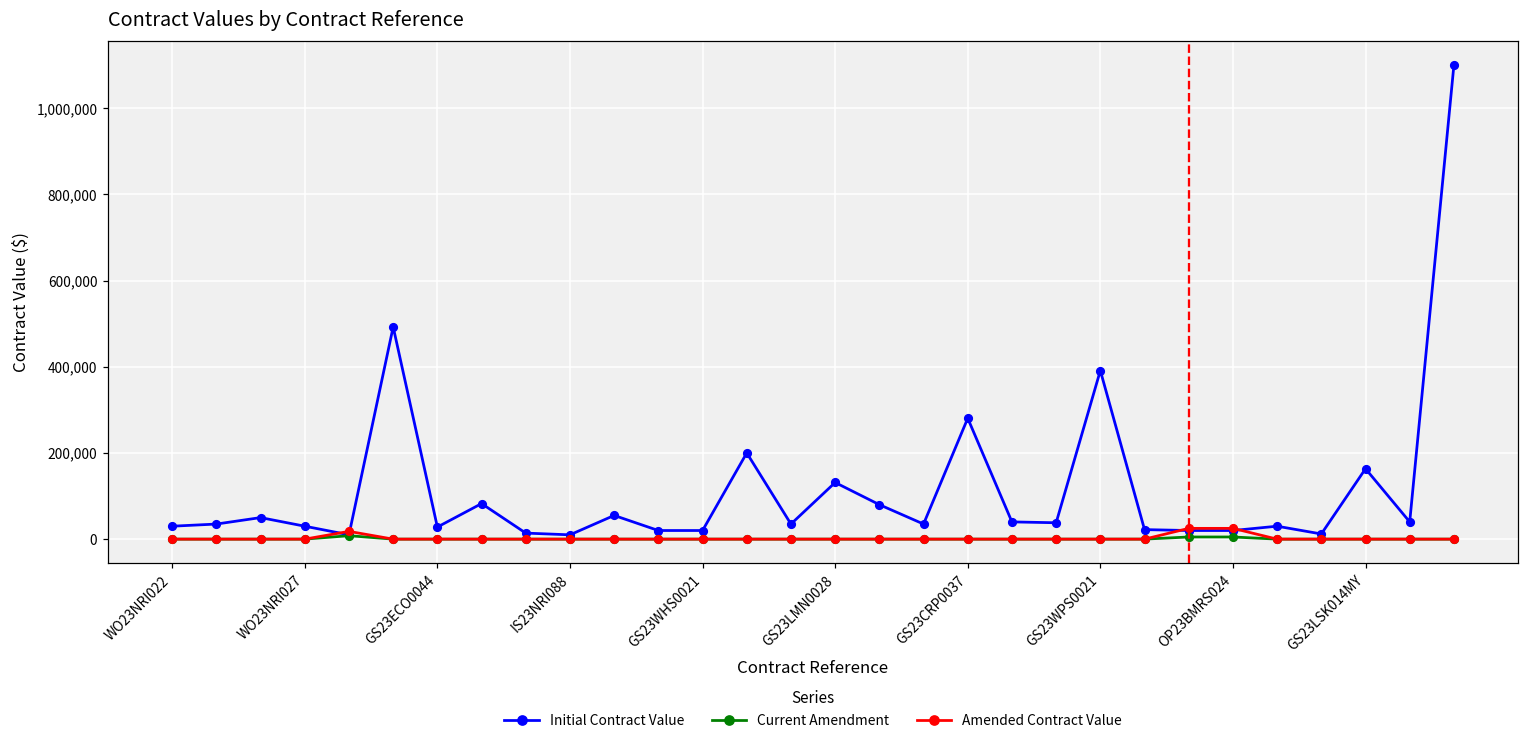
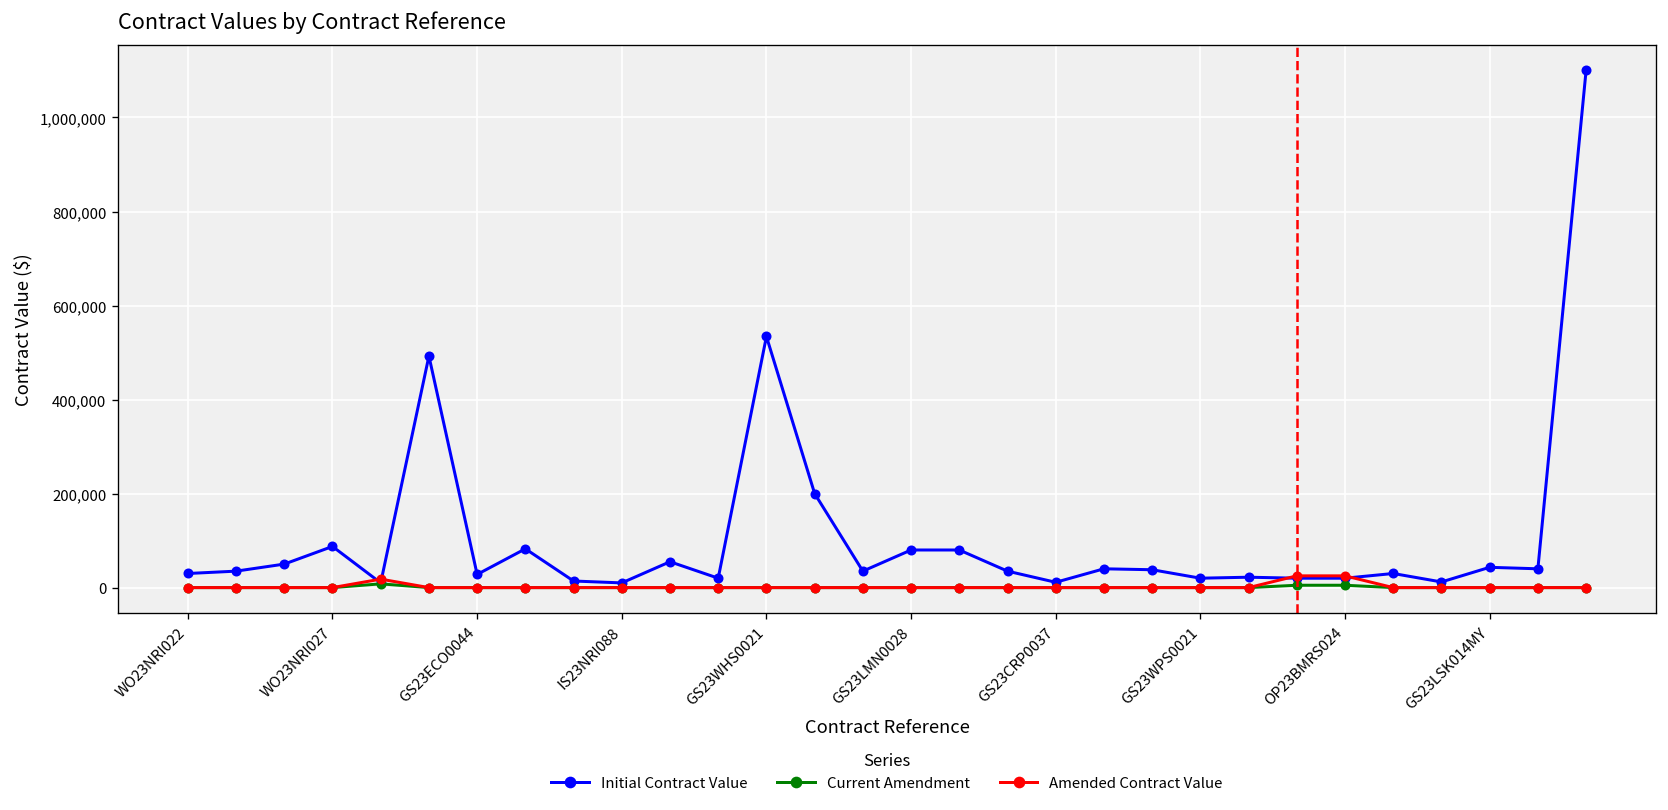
  {
    "Initial Contract Value": {
      "WO23NRI022": "30,000",
-     "WO23NRI027": "30,000",
+     "WO23NRI027": "90,000",
      "GS23ECO0044": "30,000",
      "IS23NRI088": "10,000",
-     "GS23WHS0021": "20,000",
-     "GS23LMN0028": "130,000",
-     "GS23CRP0037": "280,000",
-     "GS23WPS0021": "390,000",
-     "GS23LSK014MY": "160,000"
+     "GS23WHS0021": "530,000",
+     "GS23LMN0028": "80,000",
+     "GS23CRP0037": "10,000",
+     "GS23WPS0021": "20,000",
+     "GS23LSK014MY": "40,000"
    },
    "Current Amendment": {
      "OP23BMRS024": "10,000"
    }
  }
